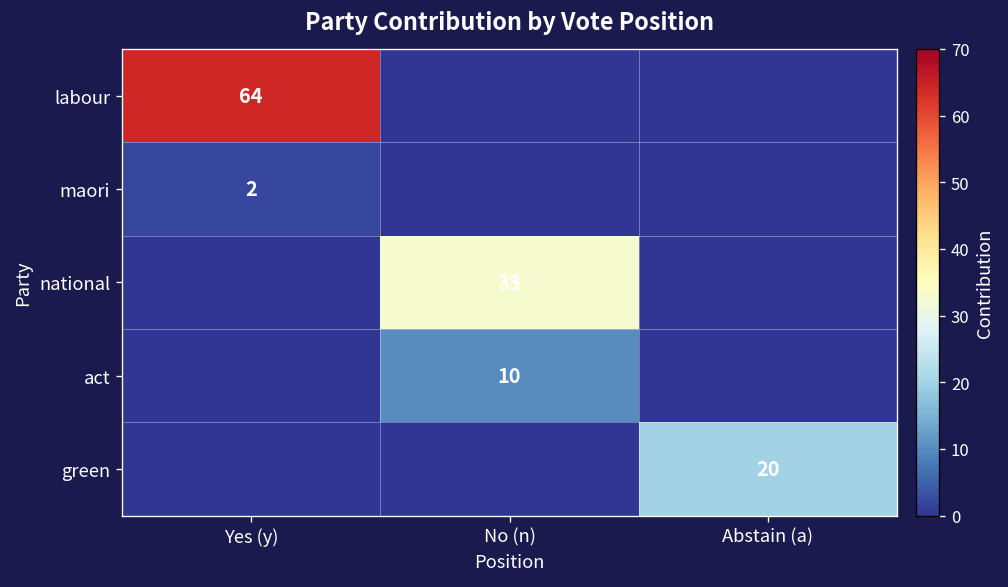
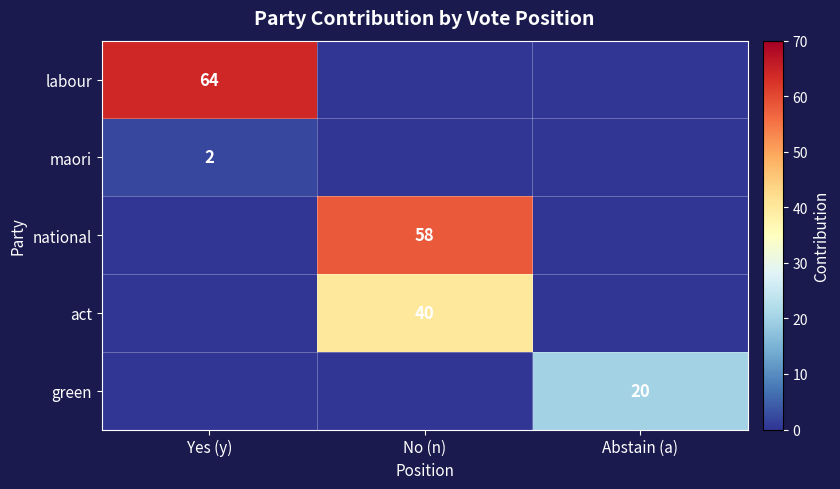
  {
    "labour": {
      "Yes (y)": 64
    },
    "maori": {
      "Yes (y)": 2
    },
    "national": {
-     "No (n)": 33
+     "No (n)": 58
    },
    "act": {
-     "No (n)": 10
+     "No (n)": 40
    },
    "green": {
      "Abstain (a)": 20
    }
  }
